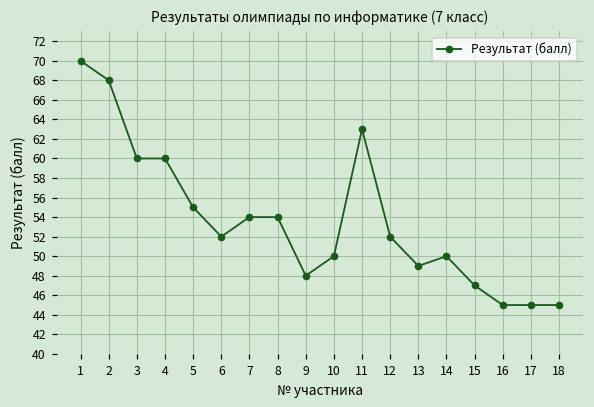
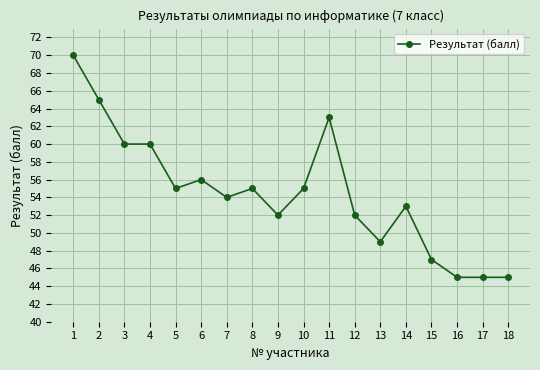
  {
    "1": 70,
-   "2": 68,
+   "2": 65,
    "3": 60,
    "4": 60,
    "5": 55,
-   "6": 52,
+   "6": 56,
    "7": 54,
-   "8": 54,
-   "9": 48,
-   "10": 50,
+   "8": 55,
+   "9": 52,
+   "10": 55,
    "11": 63,
    "12": 52,
    "13": 49,
-   "14": 50,
+   "14": 53,
    "15": 47,
    "16": 45,
    "17": 45,
    "18": 45
  }
